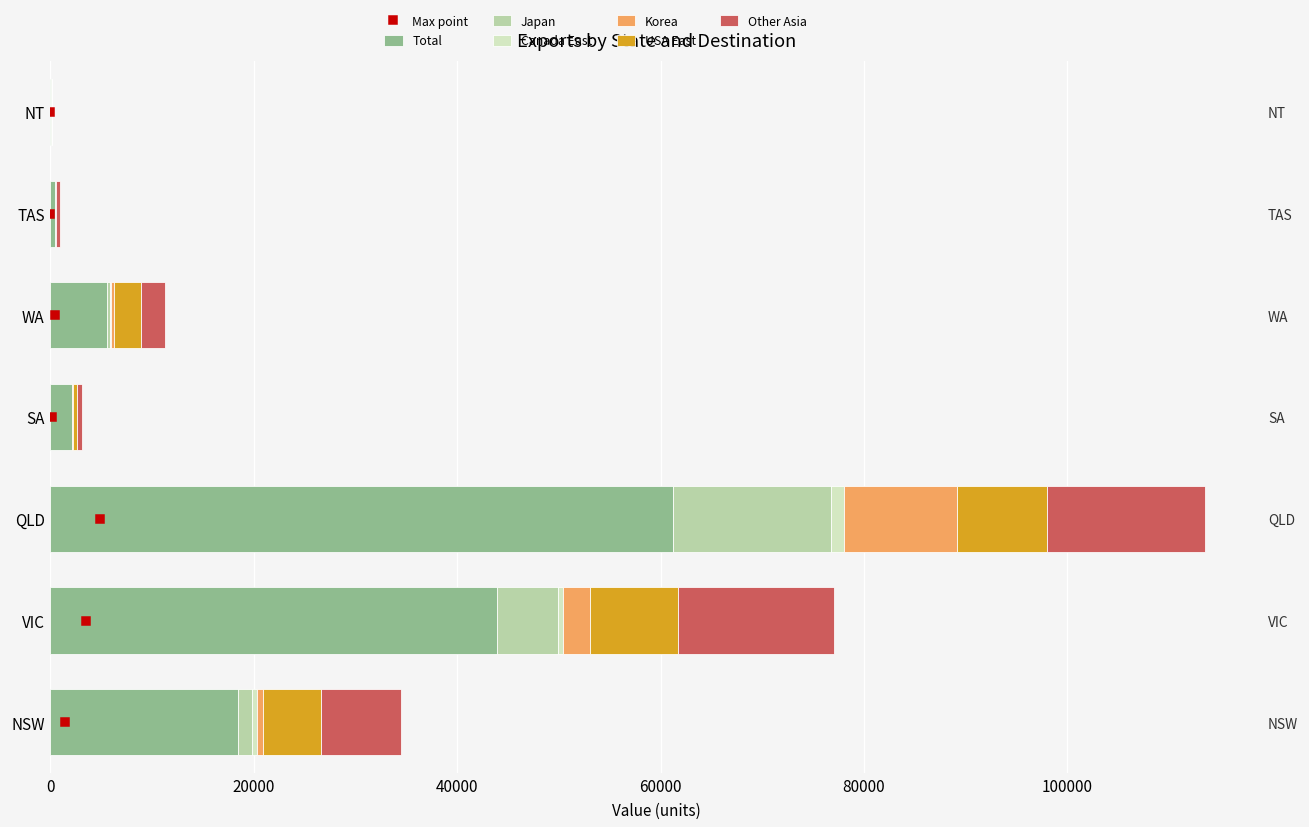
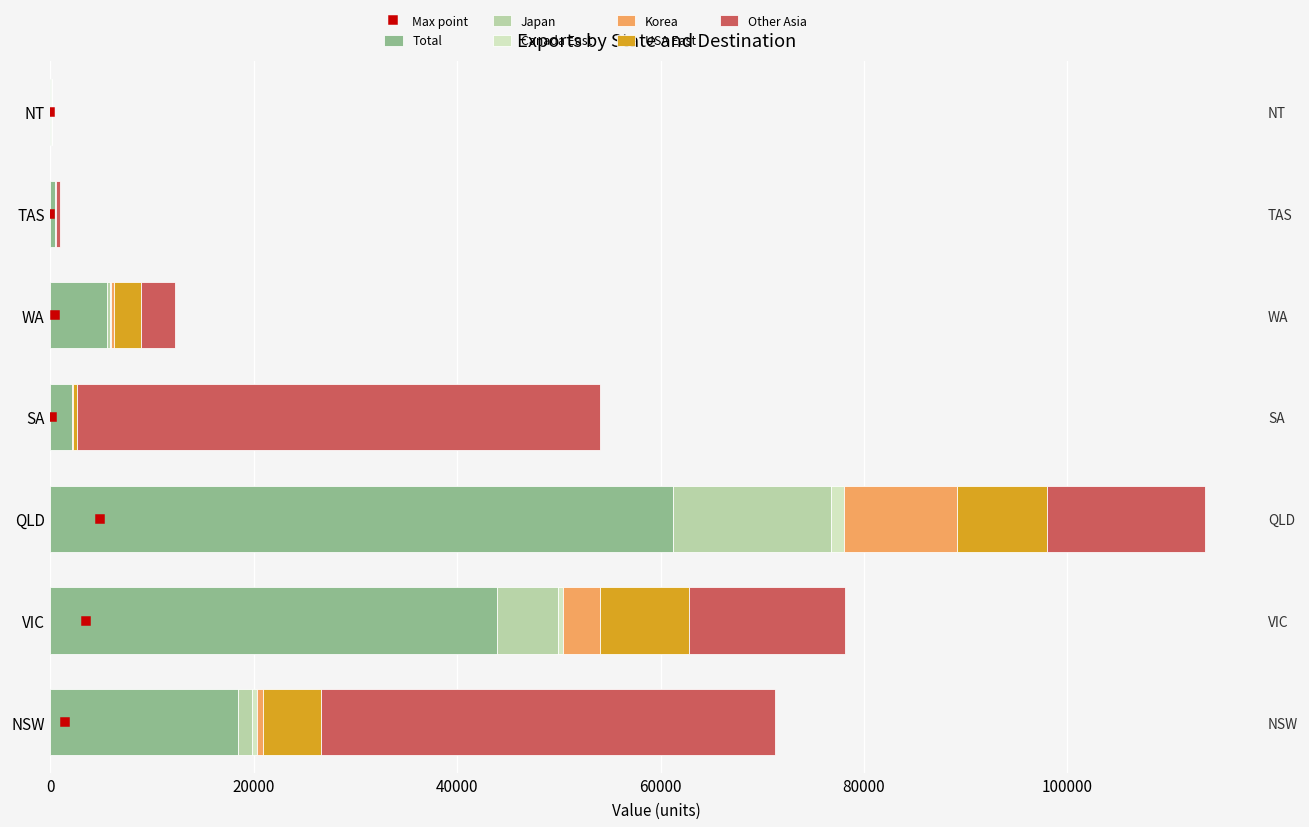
  {
    "Korea": {
      "WA": 0,
      "QLD": 11000,
-     "VIC": 3000,
+     "VIC": 4000,
      "NSW": 1000
    },
    "USA East": {
      "NT": 0,
      "WA": 3000,
      "SA": 0,
      "QLD": 9000,
      "VIC": 9000,
      "NSW": 6000
    },
    "Other Asia": {
      "NT": 0,
      "TAS": 0,
-     "WA": 2000,
-     "SA": 0,
+     "WA": 3000,
+     "SA": 51000,
      "QLD": 16000,
      "VIC": 15000,
-     "NSW": 8000
+     "NSW": 45000
    }
  }
